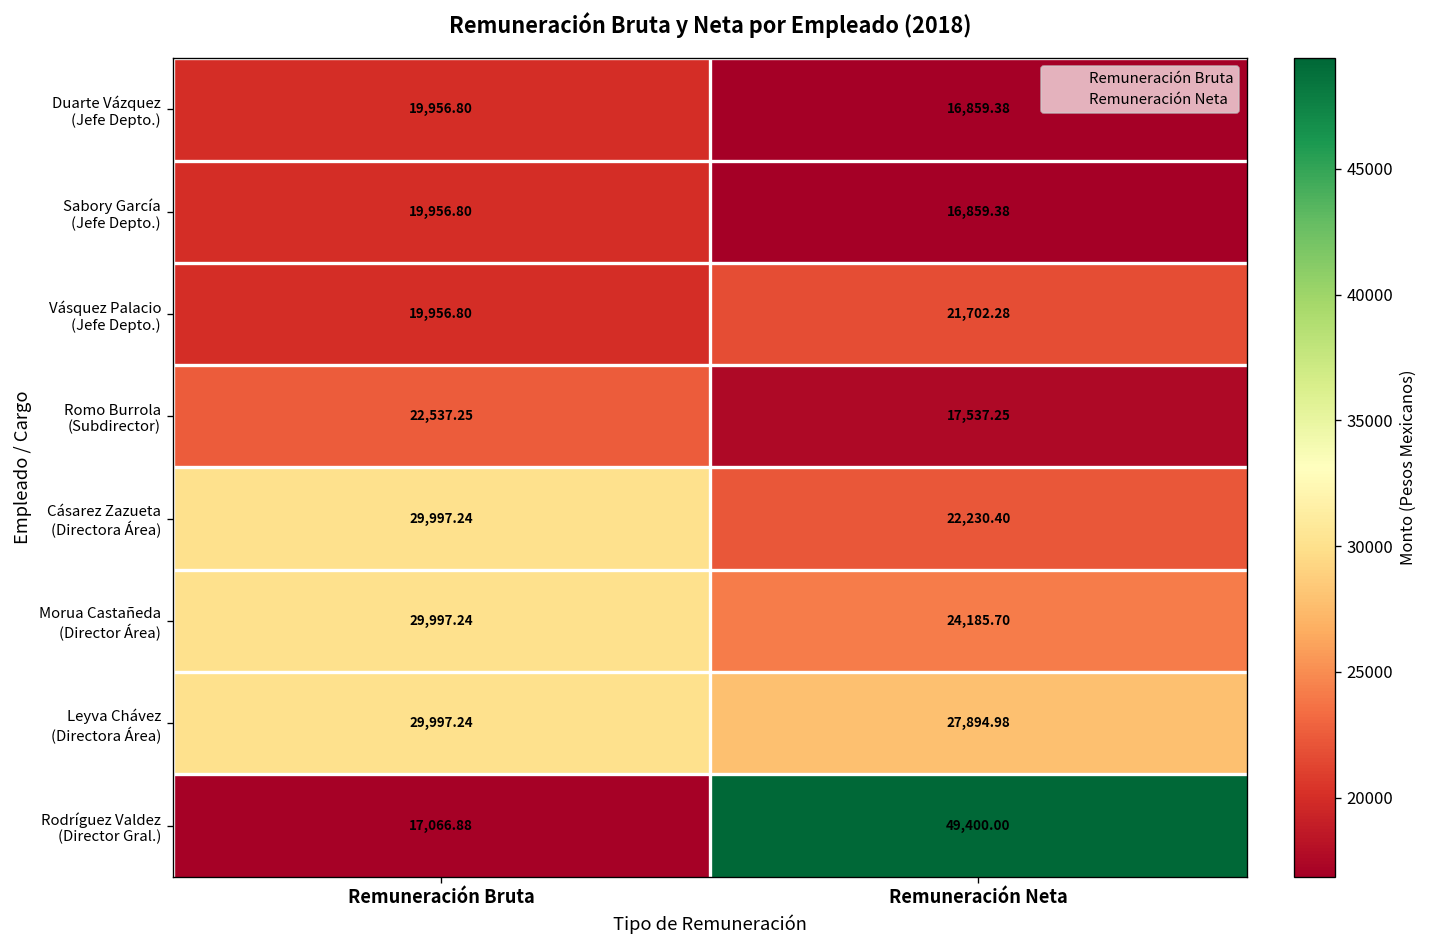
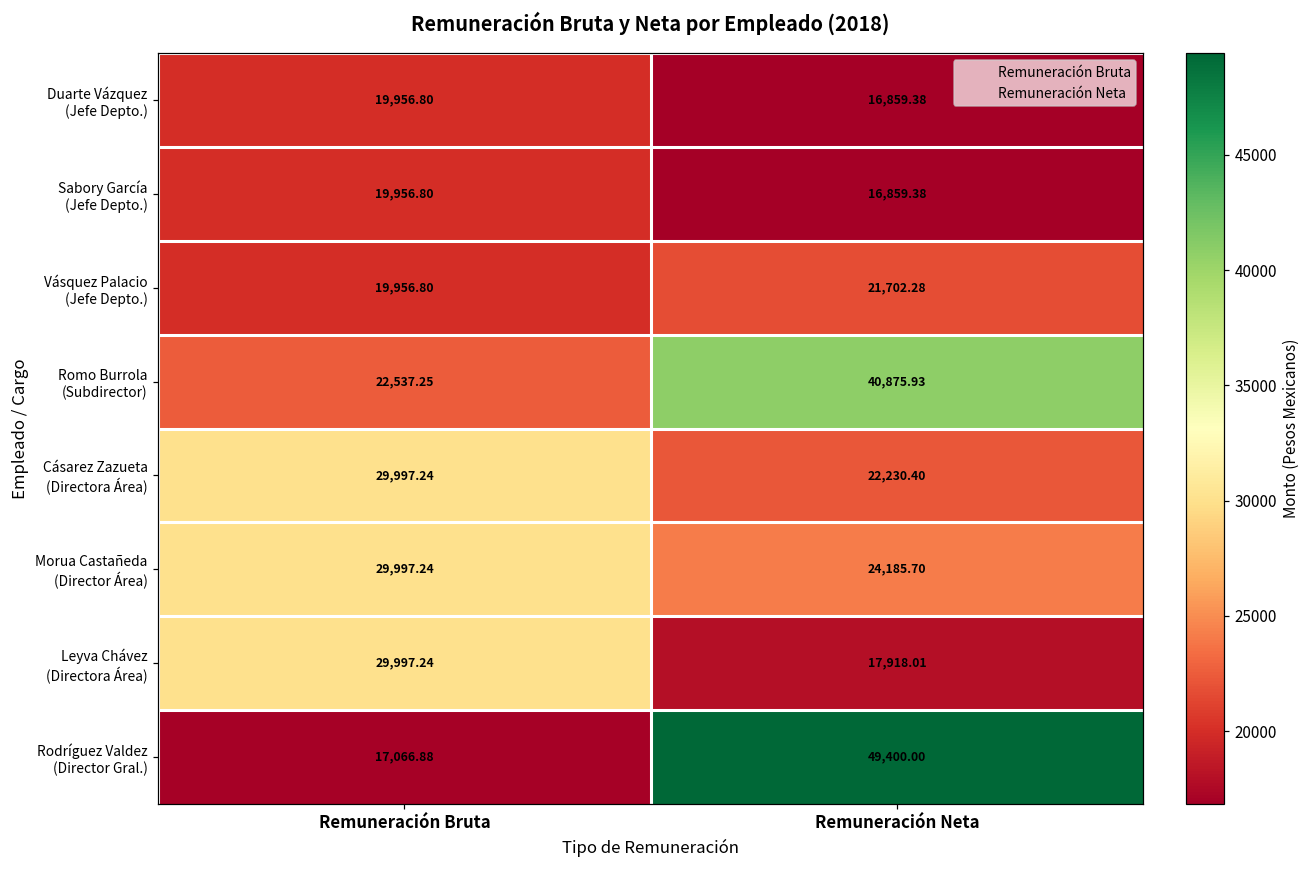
  {
    "Duarte Vázquez (Jefe Depto.)": {
      "Remuneración Bruta": "19,956.80",
      "Remuneración Neta": "16,859.38"
    },
    "Sabory García (Jefe Depto.)": {
      "Remuneración Bruta": "19,956.80",
      "Remuneración Neta": "16,859.38"
    },
    "Vásquez Palacio (Jefe Depto.)": {
      "Remuneración Bruta": "19,956.80",
      "Remuneración Neta": "21,702.28"
    },
    "Romo Burrola (Subdirector)": {
      "Remuneración Bruta": "22,537.25",
-     "Remuneración Neta": "17,537.25"
+     "Remuneración Neta": "40,875.93"
    },
    "Cásarez Zazueta (Directora Área)": {
      "Remuneración Bruta": "29,997.24",
      "Remuneración Neta": "22,230.40"
    },
    "Morua Castañeda (Director Área)": {
      "Remuneración Bruta": "29,997.24",
      "Remuneración Neta": "24,185.70"
    },
    "Leyva Chávez (Directora Área)": {
      "Remuneración Bruta": "29,997.24",
-     "Remuneración Neta": "27,894.98"
+     "Remuneración Neta": "17,918.01"
    },
    "Rodríguez Valdez (Director Gral.)": {
      "Remuneración Bruta": "17,066.88",
      "Remuneración Neta": "49,400.00"
    }
  }
